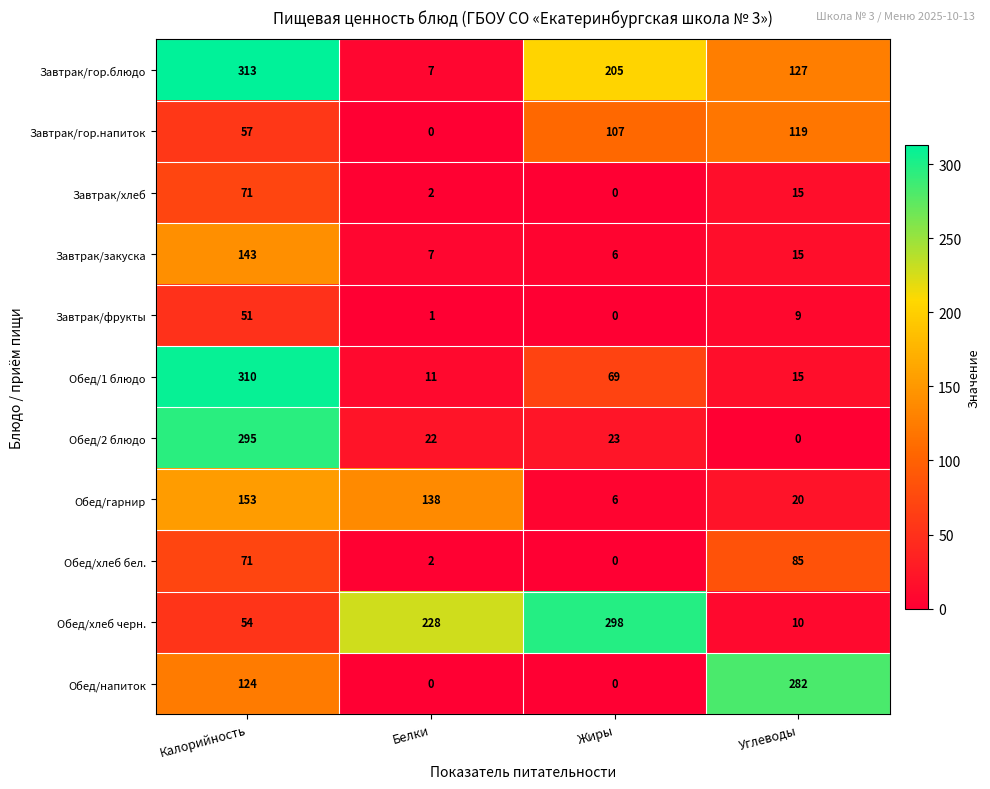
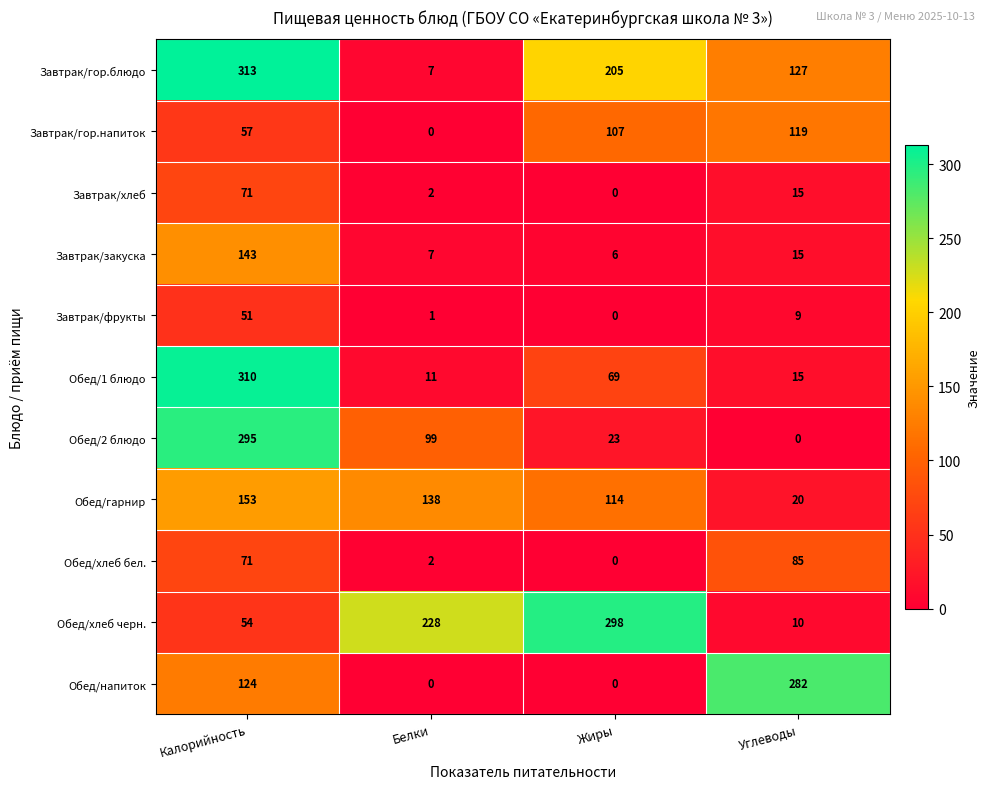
  {
    "Завтрак/гор.блюдо": {
      "Калорийность": 313,
      "Белки": 7,
      "Жиры": 205,
      "Углеводы": 127
    },
    "Завтрак/гор.напиток": {
      "Калорийность": 57,
      "Белки": 0,
      "Жиры": 107,
      "Углеводы": 119
    },
    "Завтрак/хлеб": {
      "Калорийность": 71,
      "Белки": 2,
      "Жиры": 0,
      "Углеводы": 15
    },
    "Завтрак/закуска": {
      "Калорийность": 143,
      "Белки": 7,
      "Жиры": 6,
      "Углеводы": 15
    },
    "Завтрак/фрукты": {
      "Калорийность": 51,
      "Белки": 1,
      "Жиры": 0,
      "Углеводы": 9
    },
    "Обед/1 блюдо": {
      "Калорийность": 310,
      "Белки": 11,
      "Жиры": 69,
      "Углеводы": 15
    },
    "Обед/2 блюдо": {
      "Калорийность": 295,
-     "Белки": 22,
+     "Белки": 99,
      "Жиры": 23,
      "Углеводы": 0
    },
    "Обед/гарнир": {
      "Калорийность": 153,
      "Белки": 138,
-     "Жиры": 6,
+     "Жиры": 114,
      "Углеводы": 20
    },
    "Обед/хлеб бел.": {
      "Калорийность": 71,
      "Белки": 2,
      "Жиры": 0,
      "Углеводы": 85
    },
    "Обед/хлеб черн.": {
      "Калорийность": 54,
      "Белки": 228,
      "Жиры": 298,
      "Углеводы": 10
    },
    "Обед/напиток": {
      "Калорийность": 124,
      "Белки": 0,
      "Жиры": 0,
      "Углеводы": 282
    }
  }
